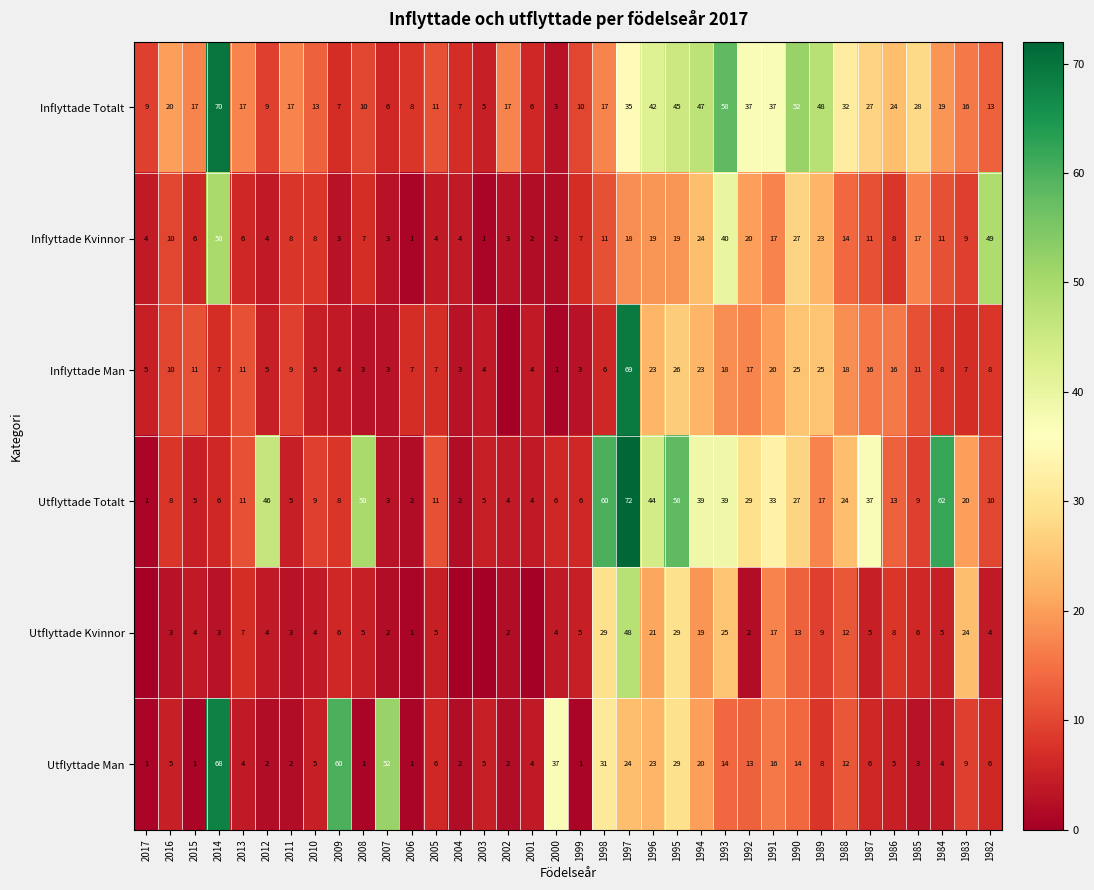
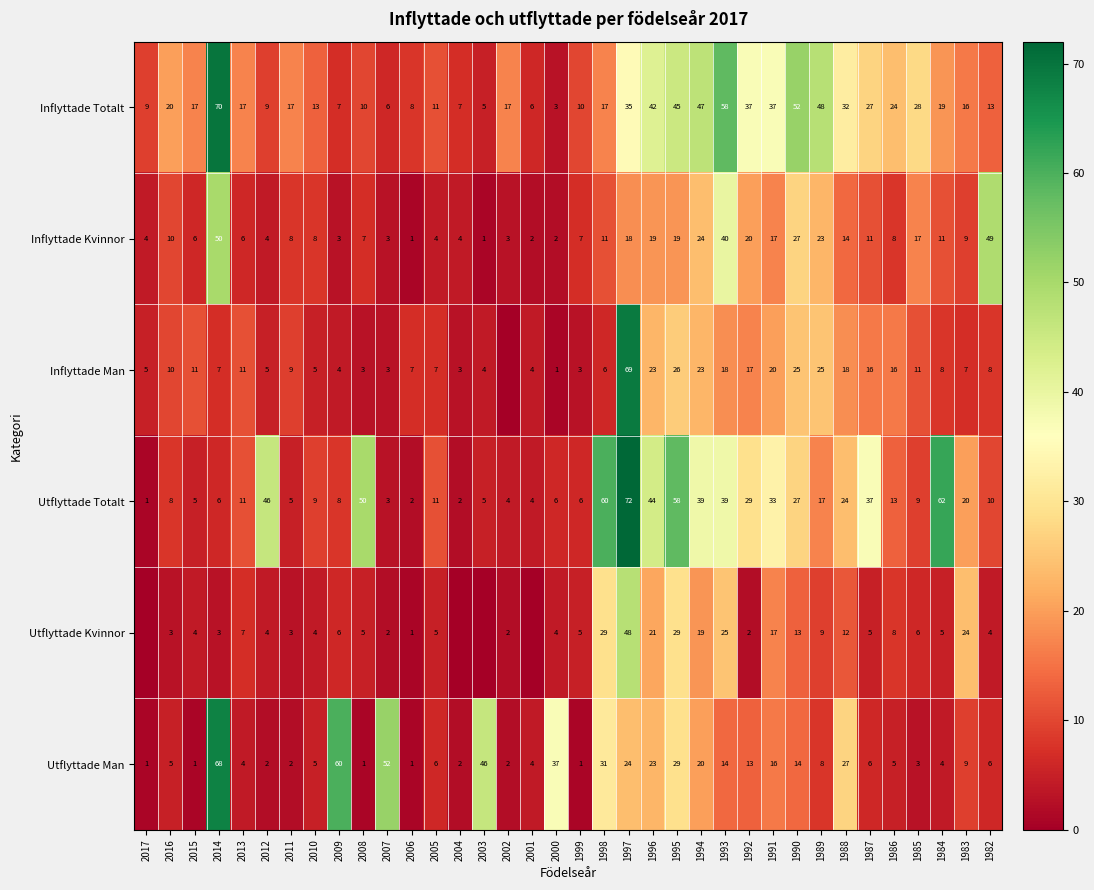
  {
    "Utflyttade Man": {
      "2017": 1,
      "2016": 5,
      "2015": 1,
      "2014": 68,
      "2013": 4,
      "2012": 2,
      "2011": 2,
      "2010": 5,
      "2009": 60,
      "2008": 1,
      "2007": 52,
      "2006": 1,
      "2005": 6,
      "2004": 2,
-     "2003": 5,
+     "2003": 46,
      "2002": 2,
      "2001": 4,
      "2000": 37,
      "1999": 1,
      "1998": 31,
      "1997": 24,
      "1996": 23,
      "1995": 29,
      "1994": 20,
      "1993": 14,
      "1992": 13,
      "1991": 16,
      "1990": 14,
      "1989": 8,
-     "1988": 12,
+     "1988": 27,
      "1987": 6,
      "1986": 5,
      "1985": 3,
      "1984": 4,
      "1983": 9,
      "1982": 6
    }
  }
